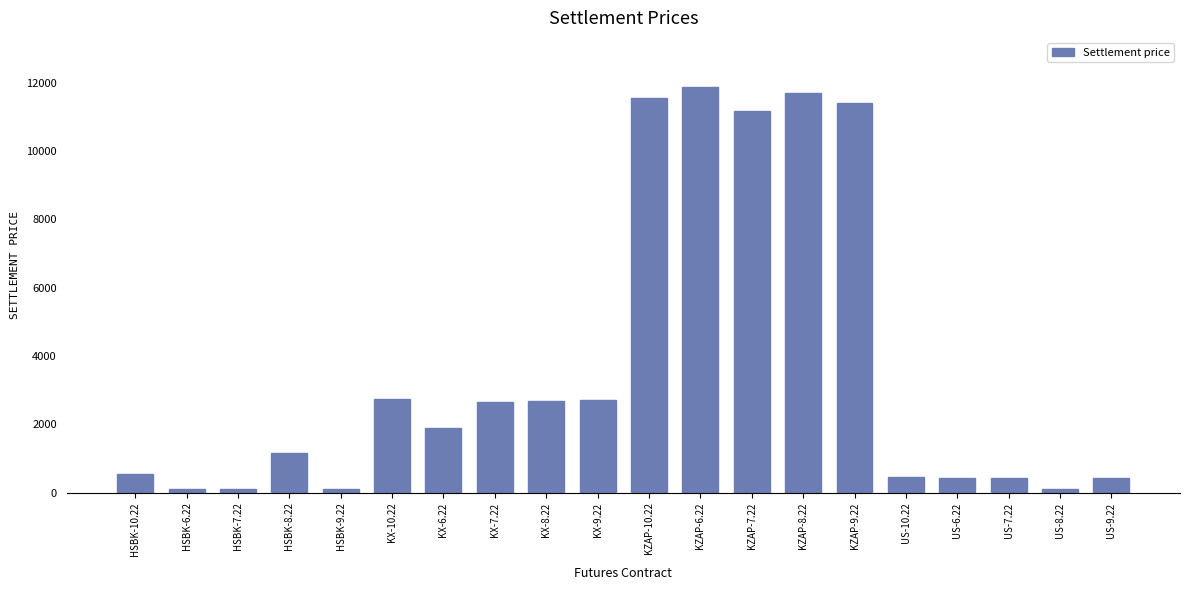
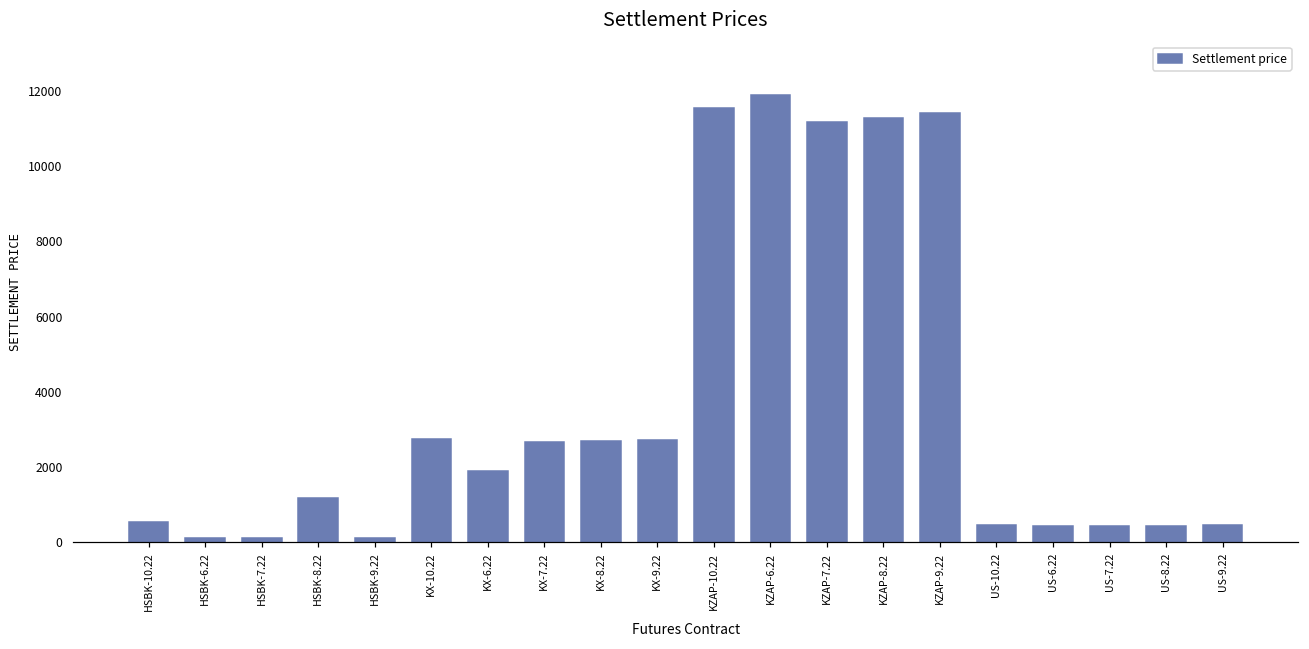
  {
    "HSBK-10.22": 500,
    "HSBK-6.22": 100,
    "HSBK-7.22": 100,
    "HSBK-8.22": 1200,
    "HSBK-9.22": 100,
    "KX-10.22": 2700,
    "KX-6.22": 1900,
    "KX-7.22": 2700,
    "KX-8.22": 2700,
    "KX-9.22": 2700,
    "KZAP-10.22": 11600,
    "KZAP-6.22": 11900,
    "KZAP-7.22": 11200,
-   "KZAP-8.22": 11700,
+   "KZAP-8.22": 11300,
    "KZAP-9.22": 11400,
    "US-10.22": 400,
    "US-6.22": 400,
    "US-7.22": 400,
-   "US-8.22": 100,
+   "US-8.22": 400,
    "US-9.22": 400
  }
